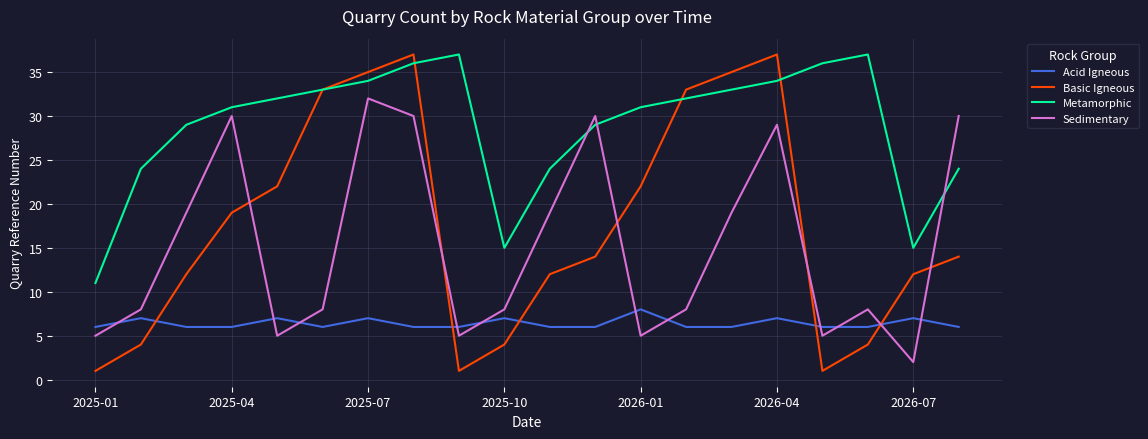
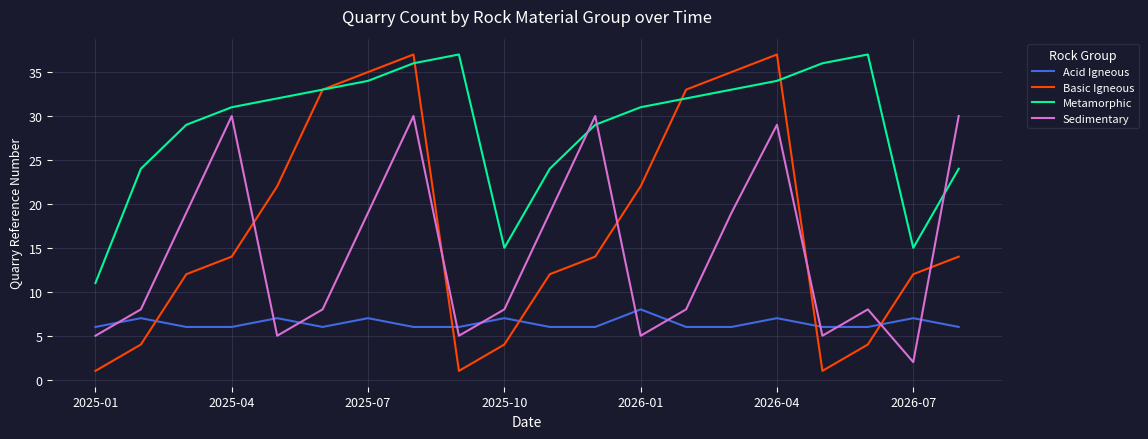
  {
    "Acid Igneous": {
      "2025-01": 6,
      "2025-04": 6,
      "2025-07": 7,
      "2025-10": 7,
      "2026-01": 8,
      "2026-04": 7,
      "2026-07": 7
    },
    "Basic Igneous": {
      "2025-01": 1,
-     "2025-04": 19,
+     "2025-04": 14,
      "2025-07": 35,
      "2025-10": 4,
      "2026-01": 22,
      "2026-04": 37,
      "2026-07": 12
    },
    "Metamorphic": {
      "2025-01": 11,
      "2025-04": 31,
      "2025-07": 34,
      "2025-10": 15,
      "2026-01": 31,
      "2026-04": 34,
      "2026-07": 15
    },
    "Sedimentary": {
      "2025-01": 5,
      "2025-04": 30,
-     "2025-07": 32,
+     "2025-07": 19,
      "2025-10": 8,
      "2026-01": 5,
      "2026-04": 29,
      "2026-07": 2
    }
  }
